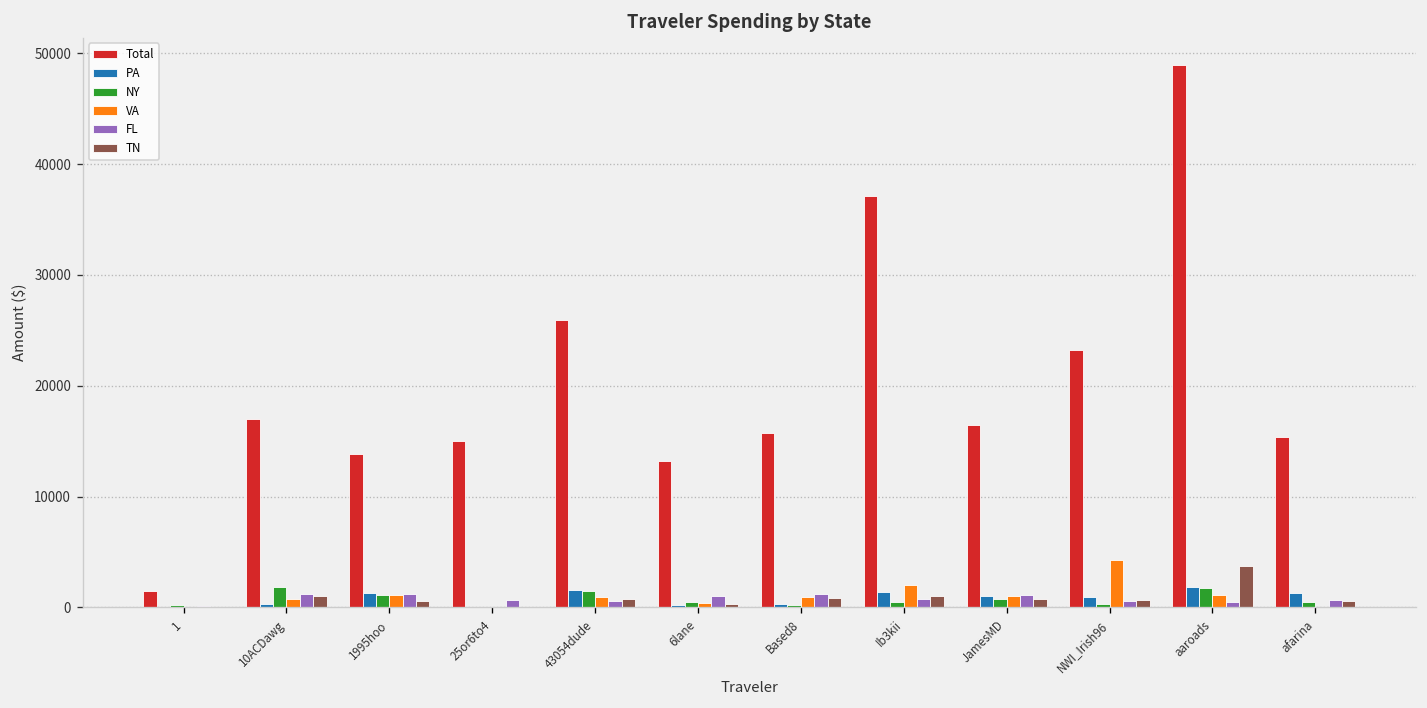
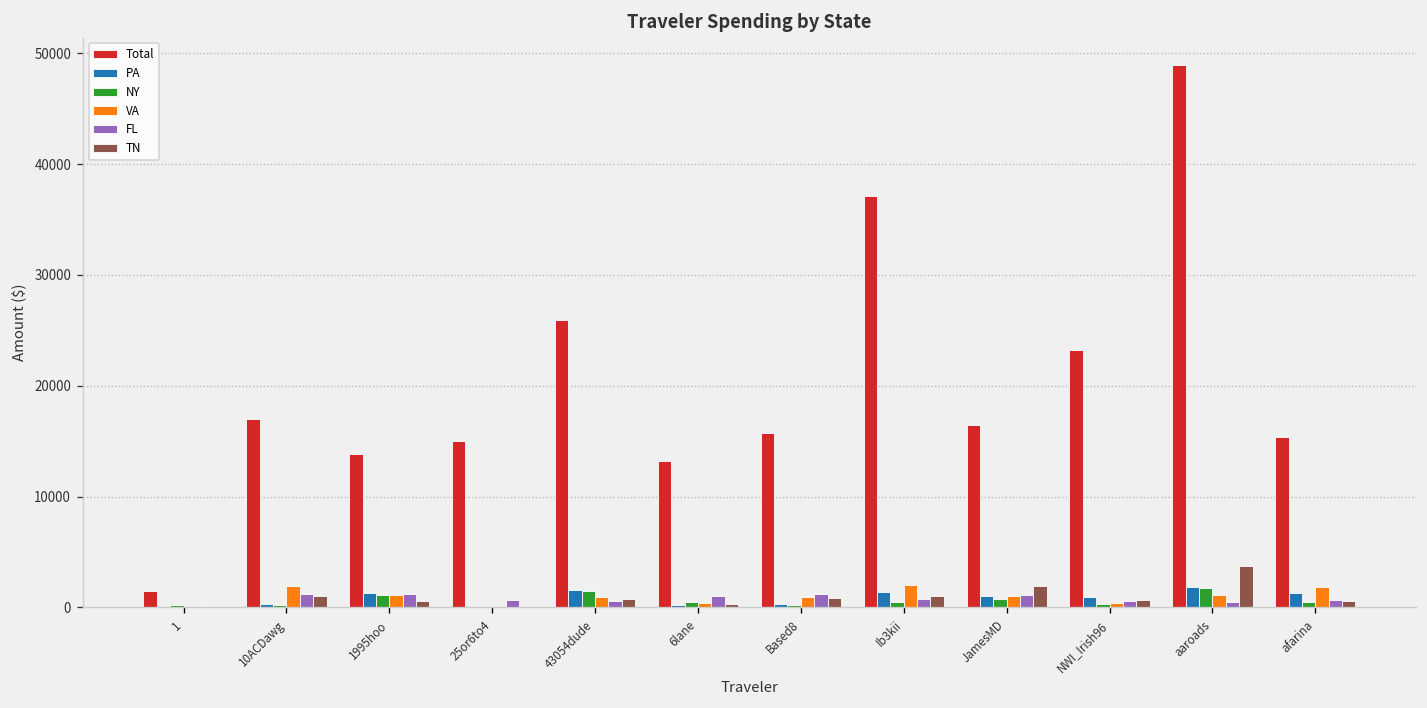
  {
    "Total": {
      "1": 1000,
      "10ACDawg": 17000,
      "1995hoo": 14000,
      "25or6to4": 15000,
      "43054dude": 26000,
      "6lane": 13000,
      "Based8": 16000,
      "Ib3kii": 37000,
      "JamesMD": 16000,
      "NWI_Irish96": 23000,
      "aaroads": 49000,
      "afarina": 15000
    },
    "PA": {
      "10ACDawg": 0,
      "1995hoo": 1000,
      "25or6to4": 0,
      "43054dude": 2000,
      "Based8": 0,
      "Ib3kii": 1000,
      "JamesMD": 1000,
      "NWI_Irish96": 1000,
      "aaroads": 2000,
      "afarina": 1000
    },
    "NY": {
-     "10ACDawg": 2000,
+     "10ACDawg": 0,
      "1995hoo": 1000,
      "25or6to4": 0,
      "43054dude": 2000,
      "6lane": 0,
      "Ib3kii": 0,
      "JamesMD": 1000,
      "NWI_Irish96": 0,
      "aaroads": 2000,
      "afarina": 1000
    },
    "VA": {
-     "10ACDawg": 1000,
+     "10ACDawg": 2000,
      "1995hoo": 1000,
      "25or6to4": 0,
      "43054dude": 1000,
      "6lane": 0,
      "Based8": 1000,
      "Ib3kii": 2000,
      "JamesMD": 1000,
-     "NWI_Irish96": 4000,
+     "NWI_Irish96": 0,
      "aaroads": 1000,
-     "afarina": 0
+     "afarina": 2000
    },
    "FL": {
      "10ACDawg": 1000,
      "1995hoo": 1000,
      "25or6to4": 1000,
      "43054dude": 1000,
      "6lane": 1000,
      "Based8": 1000,
      "Ib3kii": 1000,
      "JamesMD": 1000,
      "NWI_Irish96": 1000,
      "aaroads": 1000,
      "afarina": 1000
    },
    "TN": {
      "1": 0,
      "10ACDawg": 1000,
      "1995hoo": 1000,
      "25or6to4": 0,
      "43054dude": 1000,
      "6lane": 0,
      "Based8": 1000,
      "Ib3kii": 1000,
-     "JamesMD": 1000,
+     "JamesMD": 2000,
      "NWI_Irish96": 1000,
      "aaroads": 4000,
      "afarina": 1000
    }
  }
